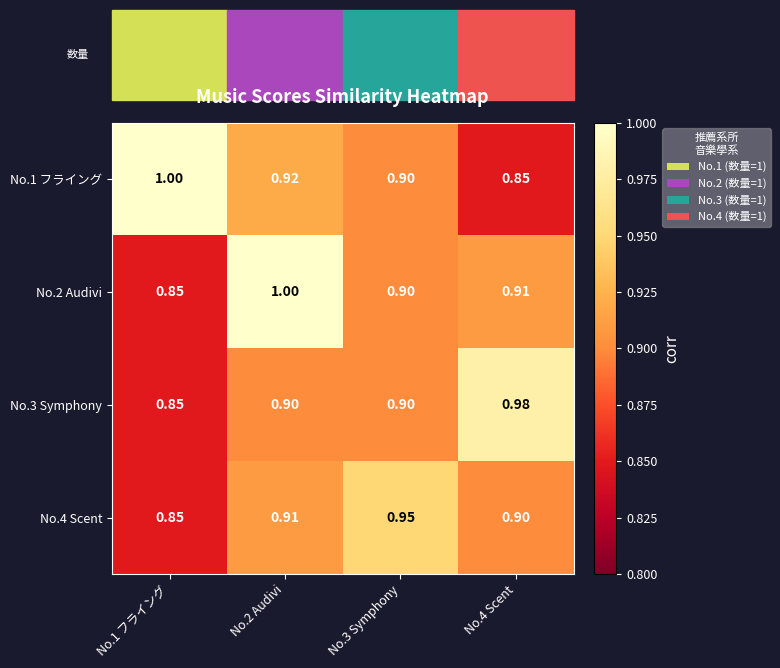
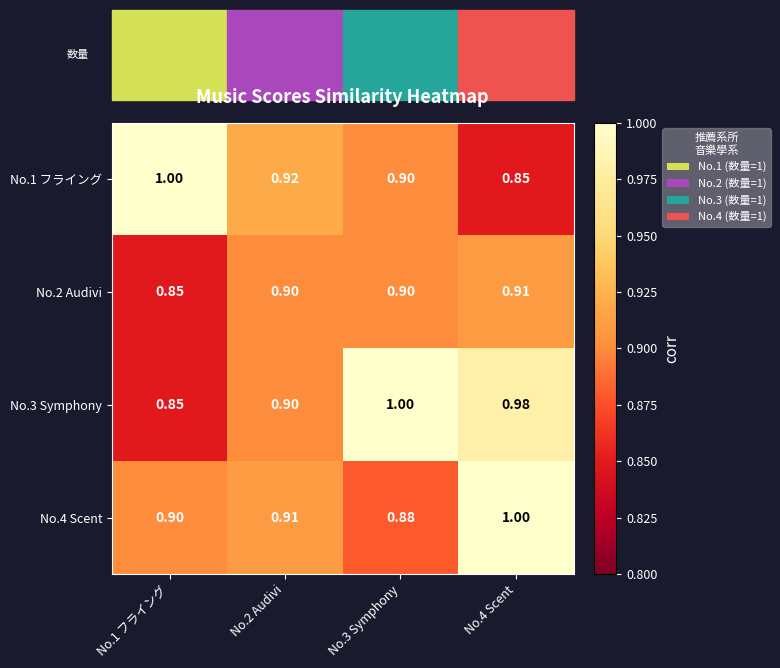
  {
    "No.1 フライング": {
      "No.1 フライング": 1.00,
      "No.2 Audivi": 0.92,
      "No.3 Symphony": 0.90,
      "No.4 Scent": 0.85
    },
    "No.2 Audivi": {
      "No.1 フライング": 0.85,
-     "No.2 Audivi": 1.00,
+     "No.2 Audivi": 0.90,
      "No.3 Symphony": 0.90,
      "No.4 Scent": 0.91
    },
    "No.3 Symphony": {
      "No.1 フライング": 0.85,
      "No.2 Audivi": 0.90,
-     "No.3 Symphony": 0.90,
+     "No.3 Symphony": 1.00,
      "No.4 Scent": 0.98
    },
    "No.4 Scent": {
-     "No.1 フライング": 0.85,
+     "No.1 フライング": 0.90,
      "No.2 Audivi": 0.91,
-     "No.3 Symphony": 0.95,
-     "No.4 Scent": 0.90
+     "No.3 Symphony": 0.88,
+     "No.4 Scent": 1.00
    }
  }
